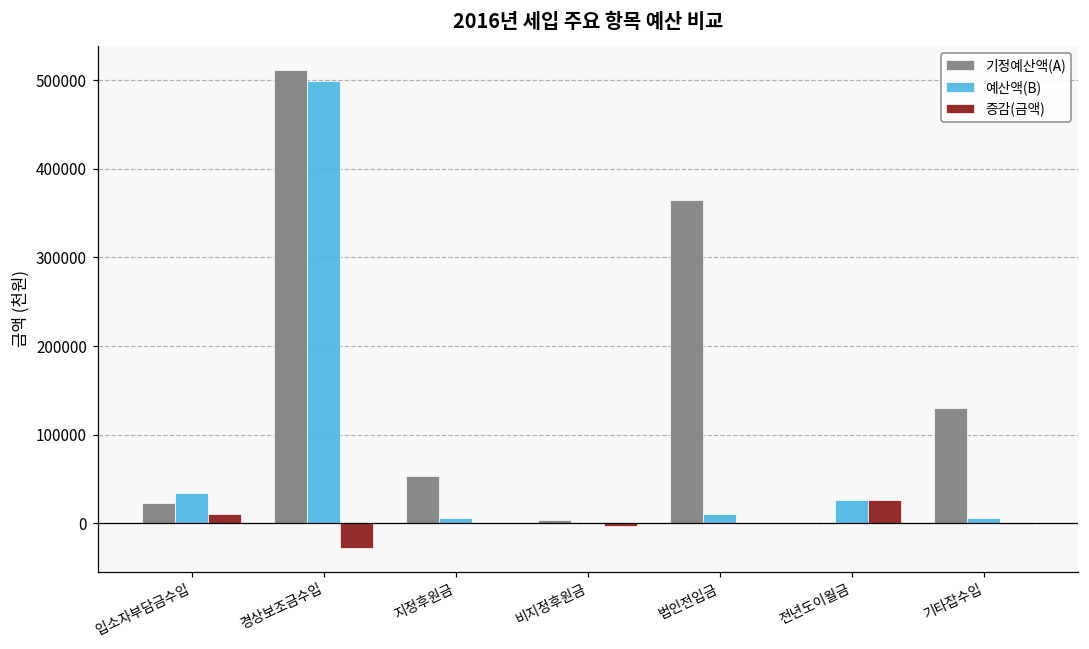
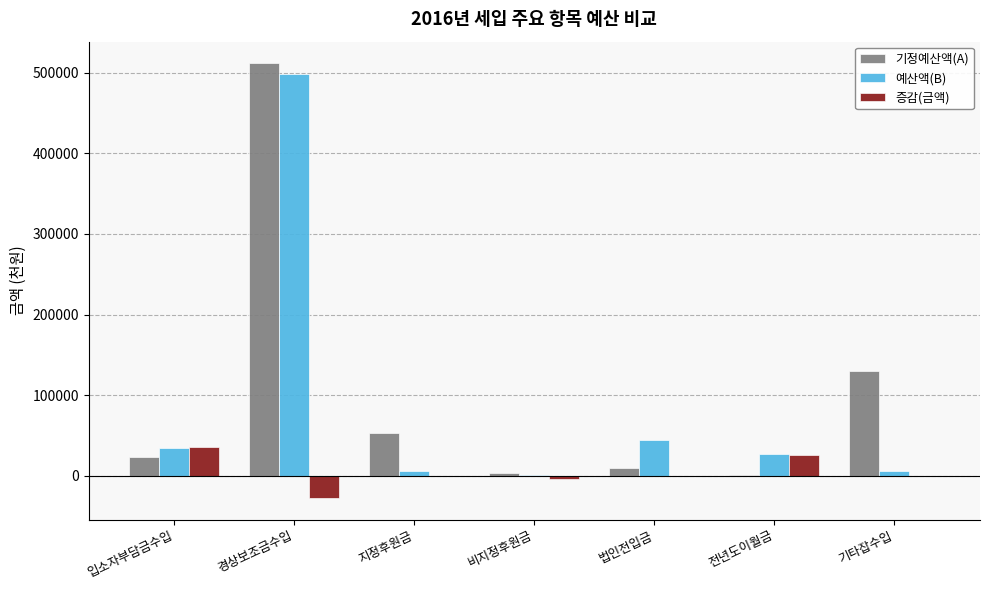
  {
    "기정예산액(A)": {
      "입소자부담금수입": 20000,
      "경상보조금수입": 510000,
      "지정후원금": 50000,
      "비지정후원금": 0,
-     "법인전입금": 370000,
+     "법인전입금": 10000,
      "기타잡수입": 130000
    },
    "예산액(B)": {
      "입소자부담금수입": 30000,
      "경상보조금수입": 500000,
      "지정후원금": 10000,
-     "법인전입금": 10000,
+     "법인전입금": 40000,
      "전년도이월금": 30000,
      "기타잡수입": 10000
    },
    "증감(금액)": {
-     "입소자부담금수입": 10000,
+     "입소자부담금수입": 40000,
      "경상보조금수입": -30000,
      "지정후원금": 0,
      "비지정후원금": 0,
      "법인전입금": 0,
      "전년도이월금": 30000
    }
  }
